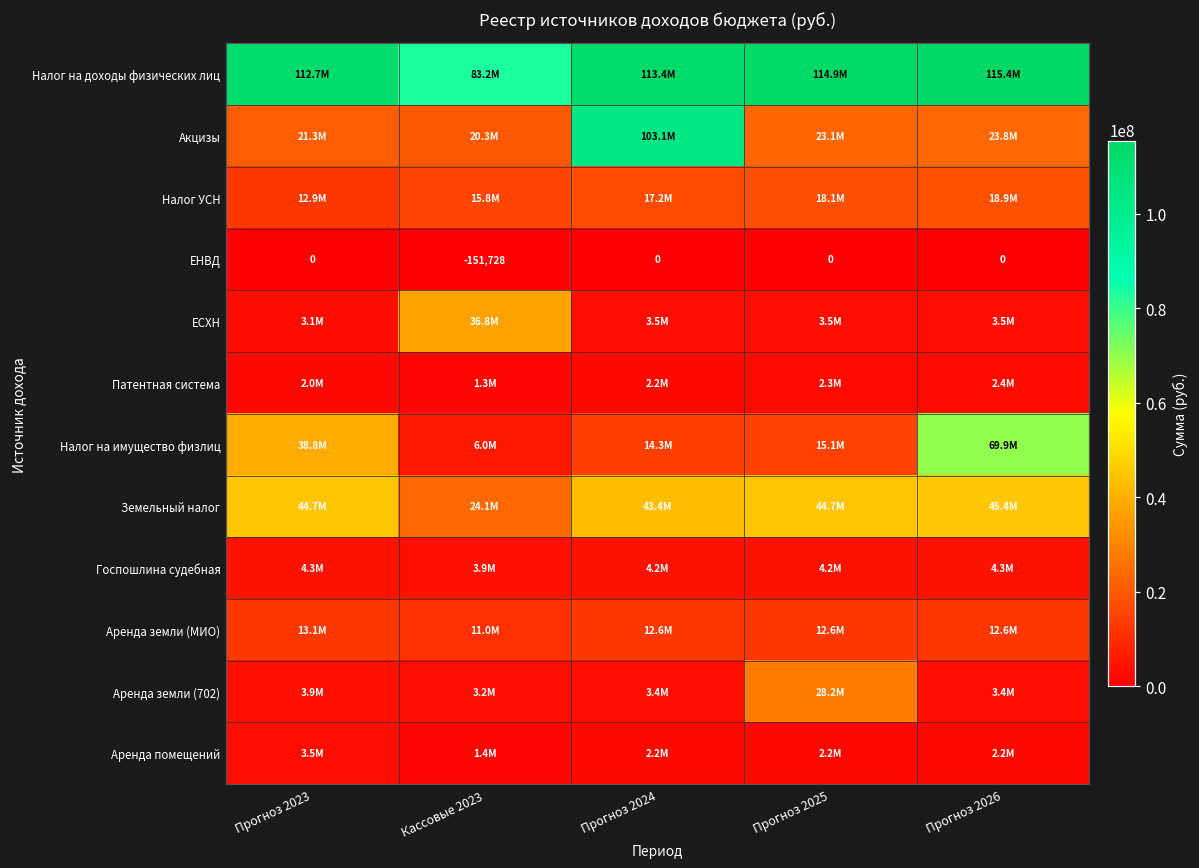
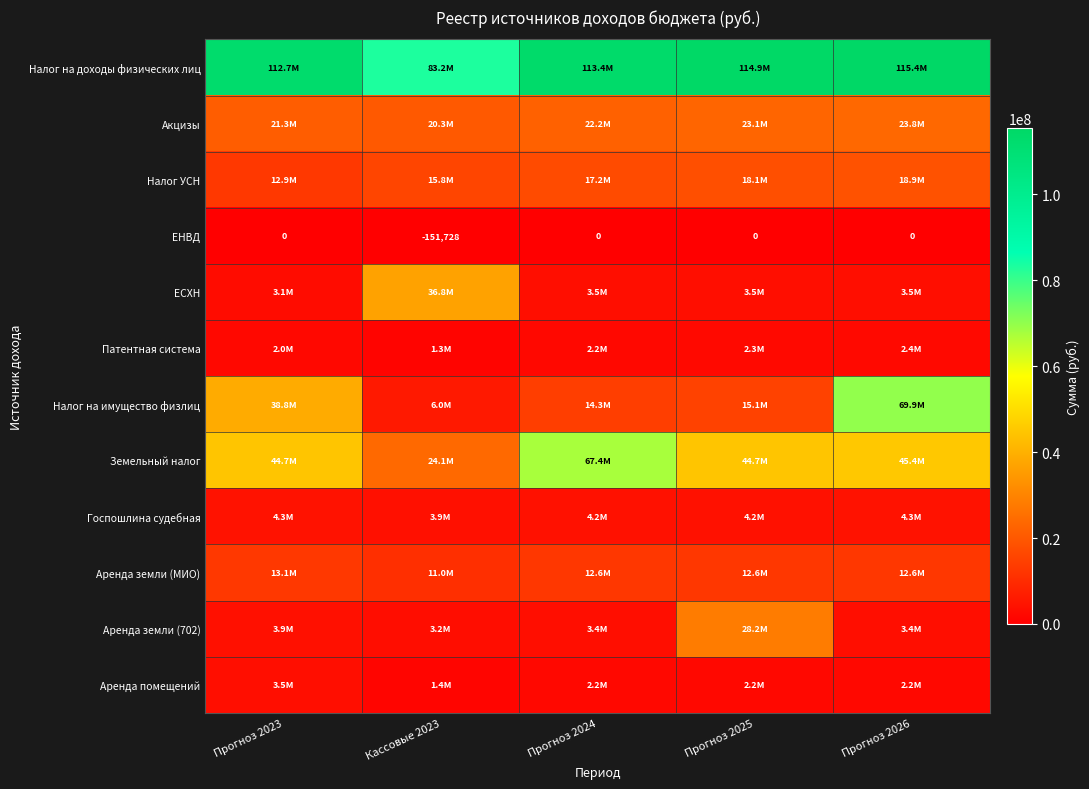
  {
    "Налог на доходы физических лиц": {
      "Прогноз 2023": "112.7M",
      "Кассовые 2023": "83.2M",
      "Прогноз 2024": "113.4M",
      "Прогноз 2025": "114.9M",
      "Прогноз 2026": "115.4M"
    },
    "Акцизы": {
      "Прогноз 2023": "21.3M",
      "Кассовые 2023": "20.3M",
-     "Прогноз 2024": "103.1M",
+     "Прогноз 2024": "22.2M",
      "Прогноз 2025": "23.1M",
      "Прогноз 2026": "23.8M"
    },
    "Налог УСН": {
      "Прогноз 2023": "12.9M",
      "Кассовые 2023": "15.8M",
      "Прогноз 2024": "17.2M",
      "Прогноз 2025": "18.1M",
      "Прогноз 2026": "18.9M"
    },
    "ЕНВД": {
      "Прогноз 2023": "0",
      "Кассовые 2023": "-151,728",
      "Прогноз 2024": "0",
      "Прогноз 2025": "0",
      "Прогноз 2026": "0"
    },
    "ЕСХН": {
      "Прогноз 2023": "3.1M",
      "Кассовые 2023": "36.8M",
      "Прогноз 2024": "3.5M",
      "Прогноз 2025": "3.5M",
      "Прогноз 2026": "3.5M"
    },
    "Патентная система": {
      "Прогноз 2023": "2.0M",
      "Кассовые 2023": "1.3M",
      "Прогноз 2024": "2.2M",
      "Прогноз 2025": "2.3M",
      "Прогноз 2026": "2.4M"
    },
    "Налог на имущество физлиц": {
      "Прогноз 2023": "38.8M",
      "Кассовые 2023": "6.0M",
      "Прогноз 2024": "14.3M",
      "Прогноз 2025": "15.1M",
      "Прогноз 2026": "69.9M"
    },
    "Земельный налог": {
      "Прогноз 2023": "44.7M",
      "Кассовые 2023": "24.1M",
-     "Прогноз 2024": "43.4M",
+     "Прогноз 2024": "67.4M",
      "Прогноз 2025": "44.7M",
      "Прогноз 2026": "45.4M"
    },
    "Госпошлина судебная": {
      "Прогноз 2023": "4.3M",
      "Кассовые 2023": "3.9M",
      "Прогноз 2024": "4.2M",
      "Прогноз 2025": "4.2M",
      "Прогноз 2026": "4.3M"
    },
    "Аренда земли (МИО)": {
      "Прогноз 2023": "13.1M",
      "Кассовые 2023": "11.0M",
      "Прогноз 2024": "12.6M",
      "Прогноз 2025": "12.6M",
      "Прогноз 2026": "12.6M"
    },
    "Аренда земли (702)": {
      "Прогноз 2023": "3.9M",
      "Кассовые 2023": "3.2M",
      "Прогноз 2024": "3.4M",
      "Прогноз 2025": "28.2M",
      "Прогноз 2026": "3.4M"
    },
    "Аренда помещений": {
      "Прогноз 2023": "3.5M",
      "Кассовые 2023": "1.4M",
      "Прогноз 2024": "2.2M",
      "Прогноз 2025": "2.2M",
      "Прогноз 2026": "2.2M"
    }
  }
